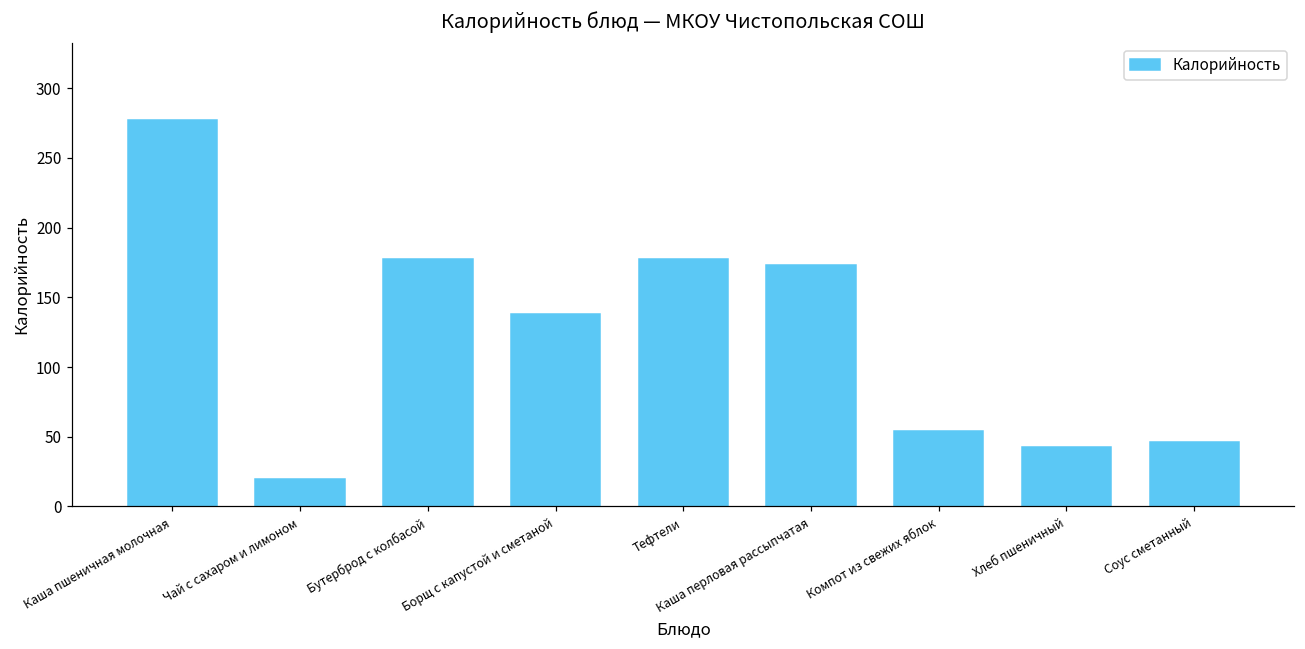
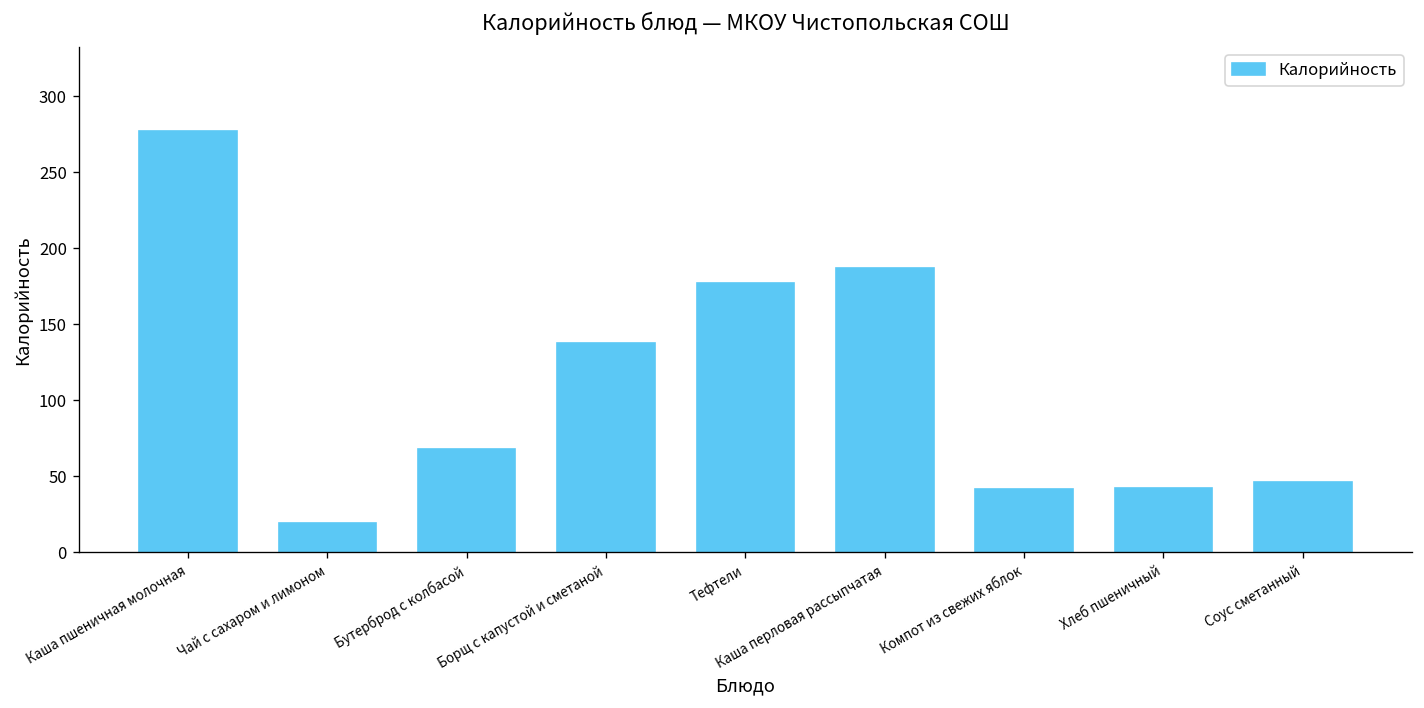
  {
    "Каша пшеничная молочная": 277,
    "Чай с сахаром и лимоном": 19,
-   "Бутерброд с колбасой": 177,
+   "Бутерброд с колбасой": 68,
    "Борщ с капустой и сметаной": 138,
    "Тефтели": 177,
-   "Каша перловая рассыпчатая": 173,
-   "Компот из свежих яблок": 54,
+   "Каша перловая рассыпчатая": 187,
+   "Компот из свежих яблок": 42,
    "Хлеб пшеничный": 43,
    "Соус сметанный": 47
  }
